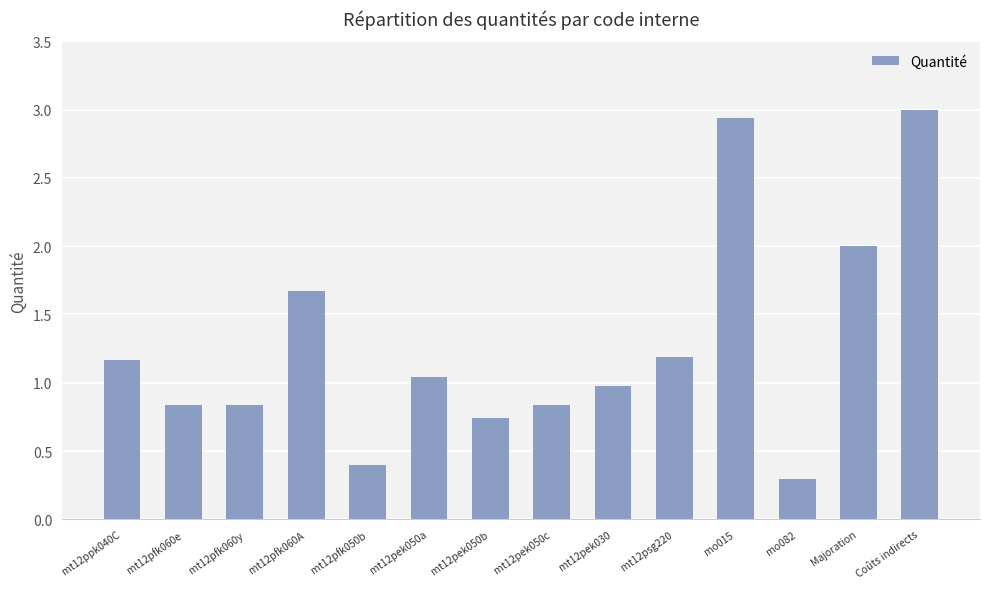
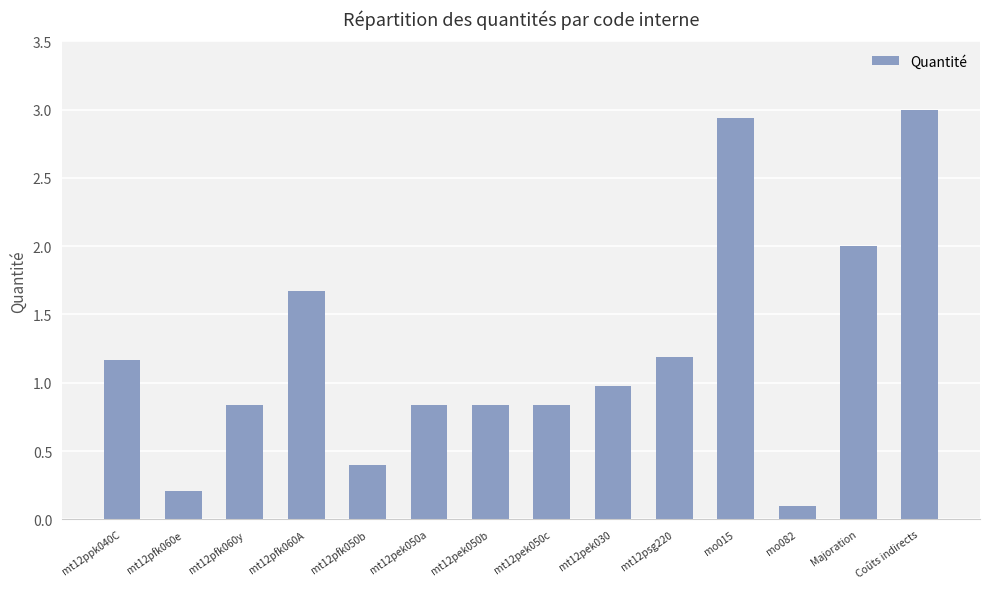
  {
    "mt12ppk040C": 1.17,
-   "mt12pfk060e": 0.84,
+   "mt12pfk060e": 0.21,
    "mt12pfk060y": 0.84,
    "mt12pfk060A": 1.67,
    "mt12pfk050b": 0.40,
-   "mt12pek050a": 1.04,
-   "mt12pek050b": 0.74,
+   "mt12pek050a": 0.84,
+   "mt12pek050b": 0.84,
    "mt12pek050c": 0.84,
    "mt12pek030": 0.98,
    "mt12psg220": 1.19,
    "mo015": 2.94,
-   "mo082": 0.30,
+   "mo082": 0.10,
    "Majoration": 2.00,
    "Coûts indirects": 3.00
  }
